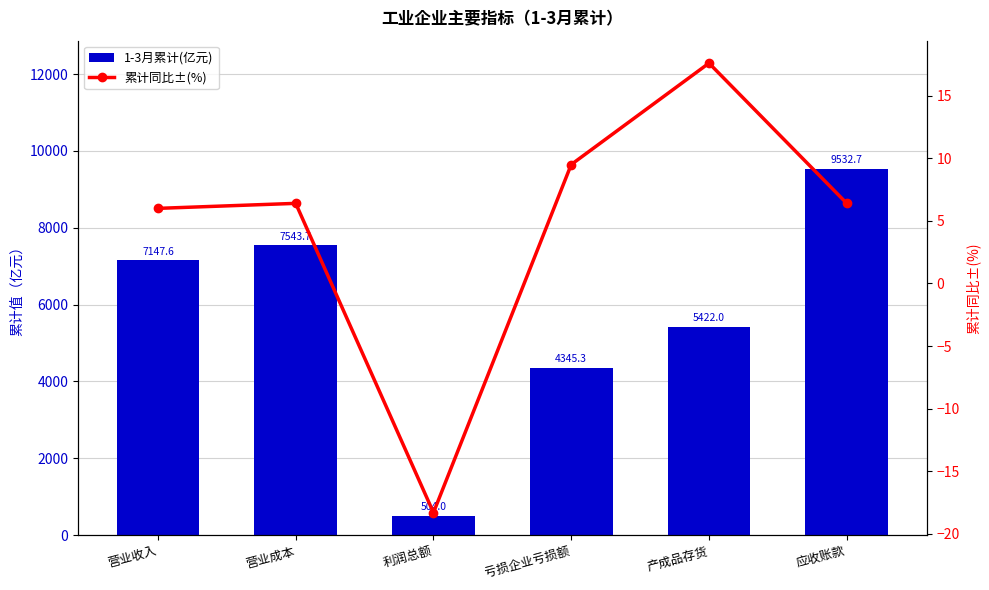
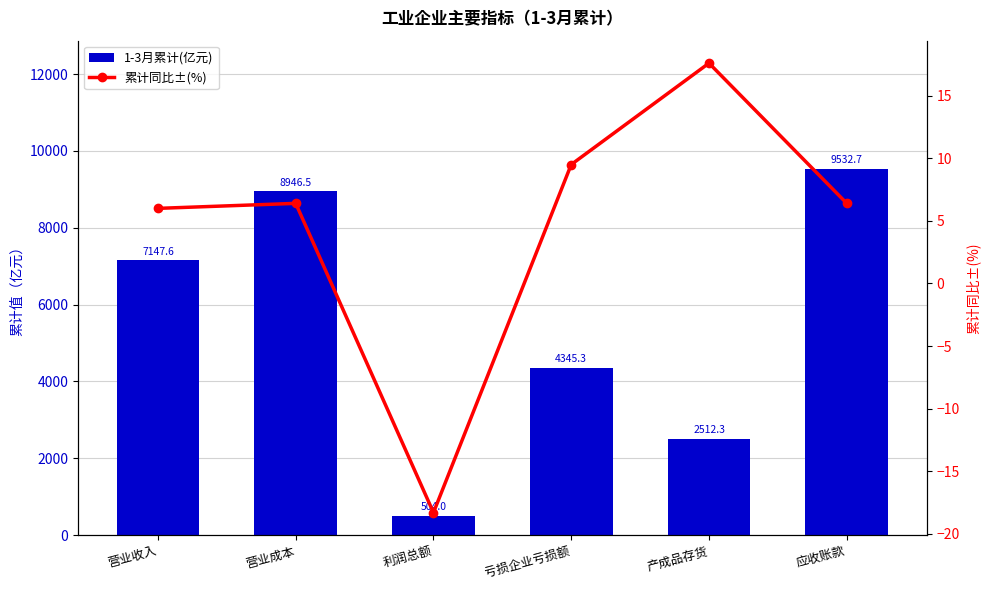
  {
    "1-3月累计(亿元)": {
      "营业收入": 7147.6,
-     "营业成本": 7543.7,
+     "营业成本": 8946.5,
      "亏损企业亏损额": 4345.3,
-     "产成品存货": 5422.0,
+     "产成品存货": 2512.3,
      "应收账款": 9532.7
    }
  }
